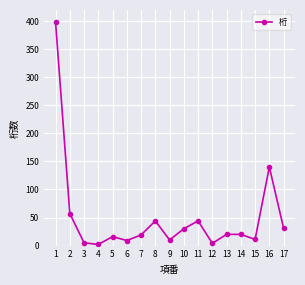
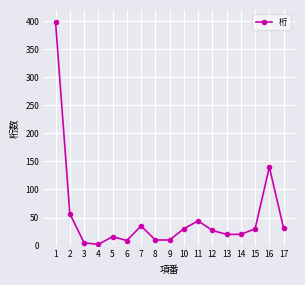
  {
    "1": 400,
    "2": 60,
    "3": 10,
    "4": 0,
    "5": 20,
    "6": 10,
-   "7": 20,
-   "8": 40,
+   "7": 40,
+   "8": 10,
    "9": 10,
    "10": 30,
    "11": 40,
-   "12": 0,
+   "12": 30,
    "13": 20,
    "14": 20,
-   "15": 10,
+   "15": 30,
    "16": 140,
    "17": 30
  }
